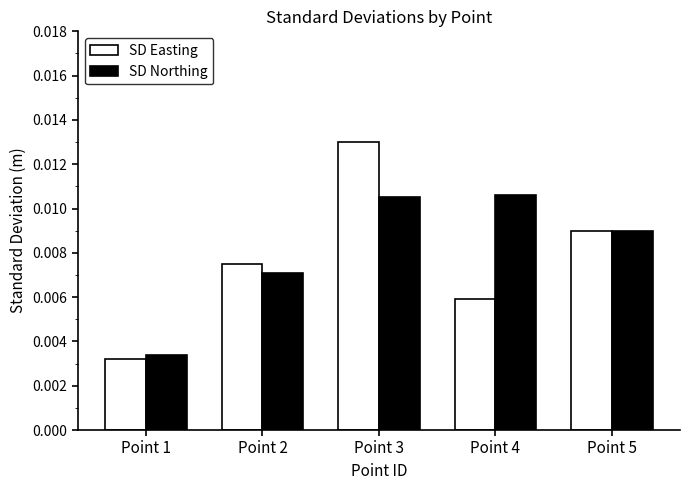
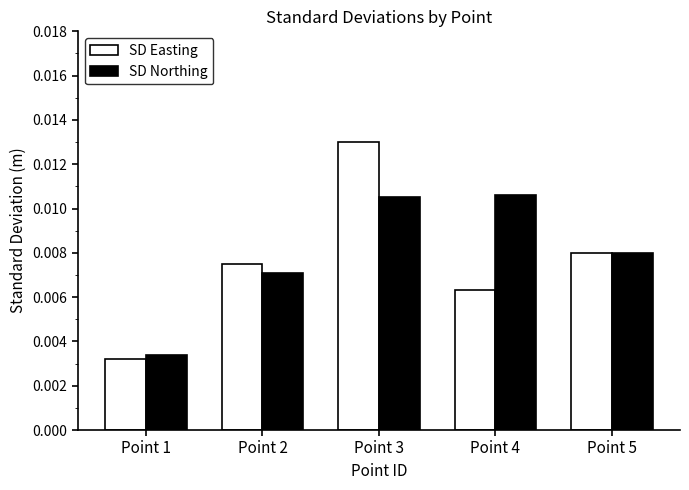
  {
    "SD Easting": {
      "Point 1": 0.0032,
      "Point 2": 0.0075,
      "Point 3": 0.0130,
-     "Point 4": 0.0059,
-     "Point 5": 0.009
+     "Point 4": 0.0063,
+     "Point 5": 0.008
    },
    "SD Northing": {
      "Point 1": 0.0034,
      "Point 2": 0.007,
      "Point 3": 0.0105,
      "Point 4": 0.0106,
-     "Point 5": 0.009
+     "Point 5": 0.008
    }
  }
